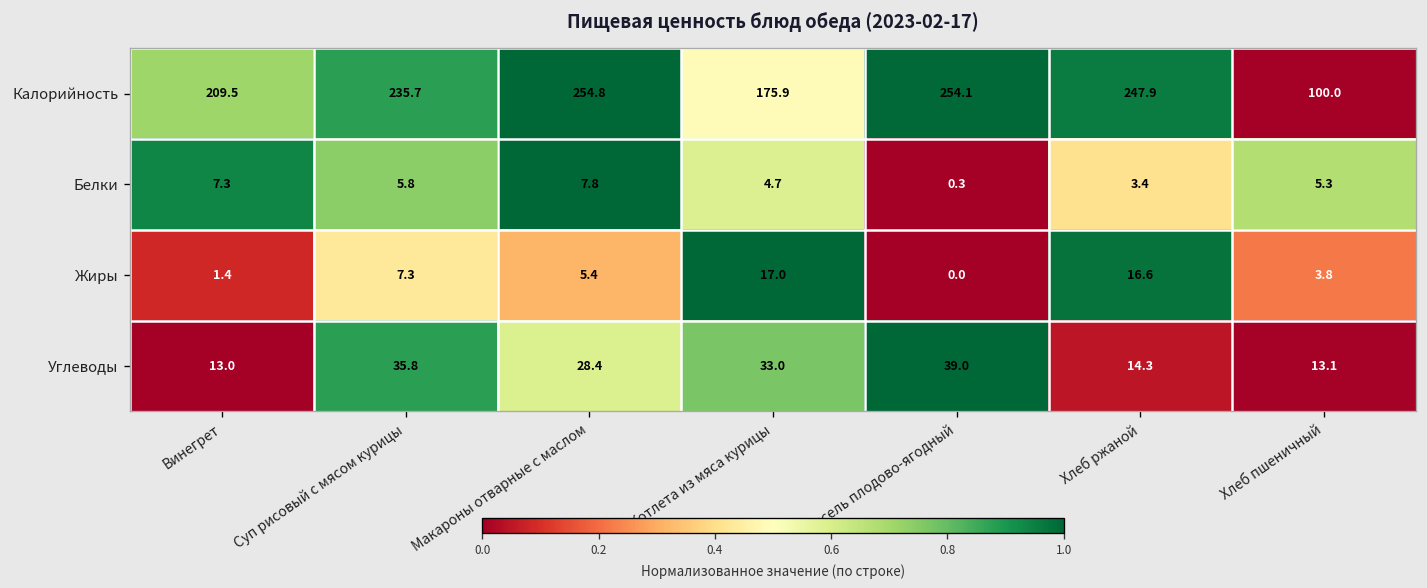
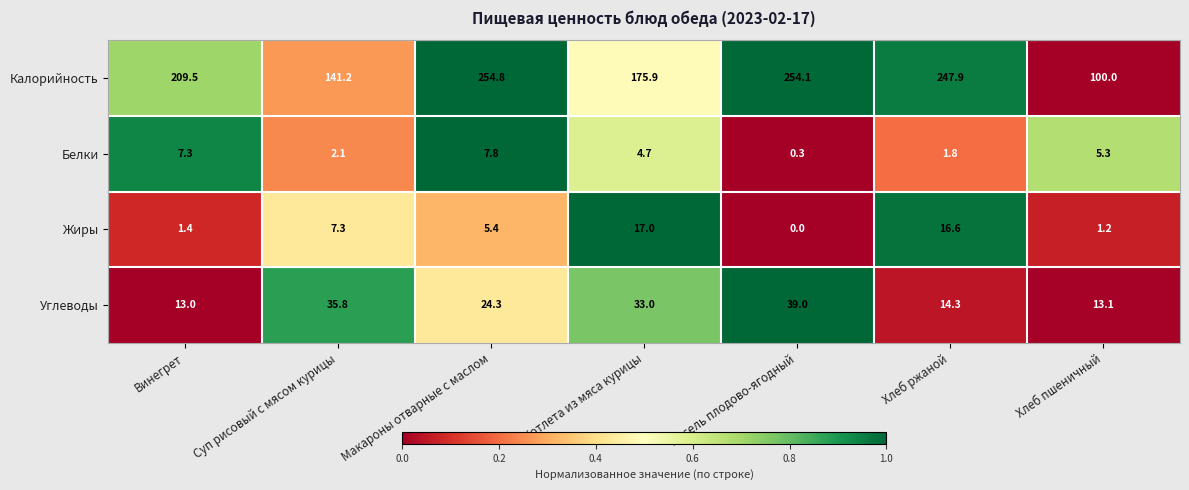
  {
    "Калорийность": {
      "Винегрет": 209.5,
-     "Суп рисовый с мясом курицы": 235.7,
+     "Суп рисовый с мясом курицы": 141.2,
      "Макароны отварные с маслом": 254.8,
      "Котлета из мяса курицы": 175.9,
      "Кисель плодово-ягодный": 254.1,
      "Хлеб ржаной": 247.9,
      "Хлеб пшеничный": 100.0
    },
    "Белки": {
      "Винегрет": 7.3,
-     "Суп рисовый с мясом курицы": 5.8,
+     "Суп рисовый с мясом курицы": 2.1,
      "Макароны отварные с маслом": 7.8,
      "Котлета из мяса курицы": 4.7,
      "Кисель плодово-ягодный": 0.3,
-     "Хлеб ржаной": 3.4,
+     "Хлеб ржаной": 1.8,
      "Хлеб пшеничный": 5.3
    },
    "Жиры": {
      "Винегрет": 1.4,
      "Суп рисовый с мясом курицы": 7.3,
      "Макароны отварные с маслом": 5.4,
      "Котлета из мяса курицы": 17.0,
      "Кисель плодово-ягодный": 0.0,
      "Хлеб ржаной": 16.6,
-     "Хлеб пшеничный": 3.8
+     "Хлеб пшеничный": 1.2
    },
    "Углеводы": {
      "Винегрет": 13.0,
      "Суп рисовый с мясом курицы": 35.8,
-     "Макароны отварные с маслом": 28.4,
+     "Макароны отварные с маслом": 24.3,
      "Котлета из мяса курицы": 33.0,
      "Кисель плодово-ягодный": 39.0,
      "Хлеб ржаной": 14.3,
      "Хлеб пшеничный": 13.1
    }
  }
